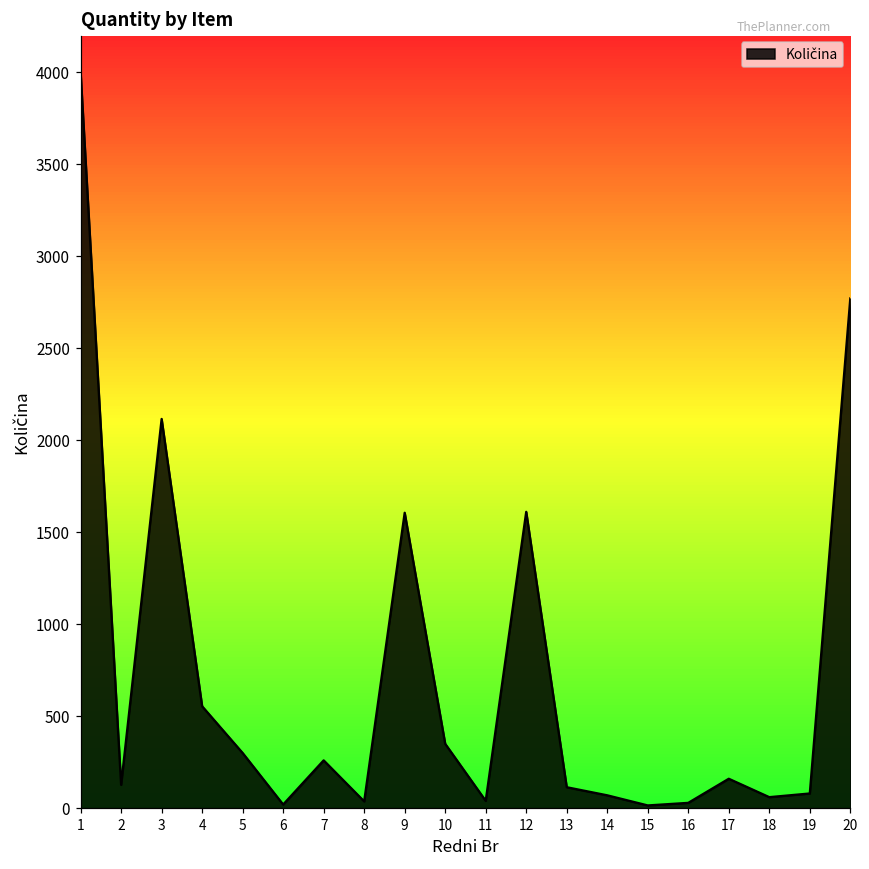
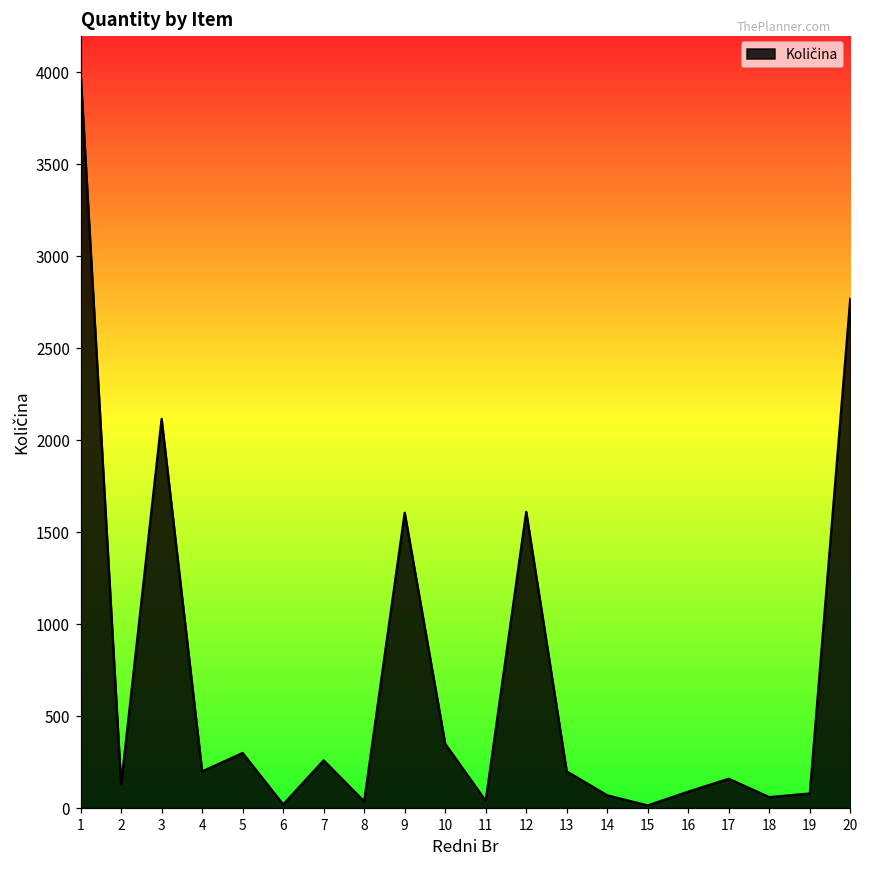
  {
    "1": 4000,
    "2": 130,
    "3": 2120,
-   "4": 550,
+   "4": 200,
    "5": 300,
    "6": 20,
    "7": 260,
    "8": 40,
    "9": 1610,
    "10": 350,
    "11": 40,
    "12": 1610,
-   "13": 110,
+   "13": 200,
    "14": 70,
    "15": 20,
-   "16": 30,
+   "16": 90,
    "17": 160,
    "18": 60,
    "19": 80,
    "20": 2770
  }
